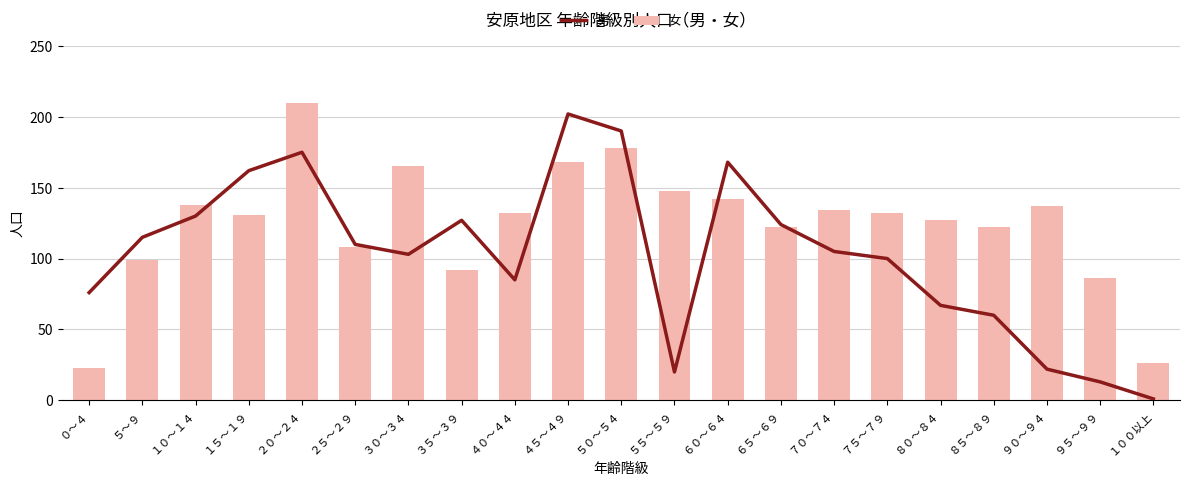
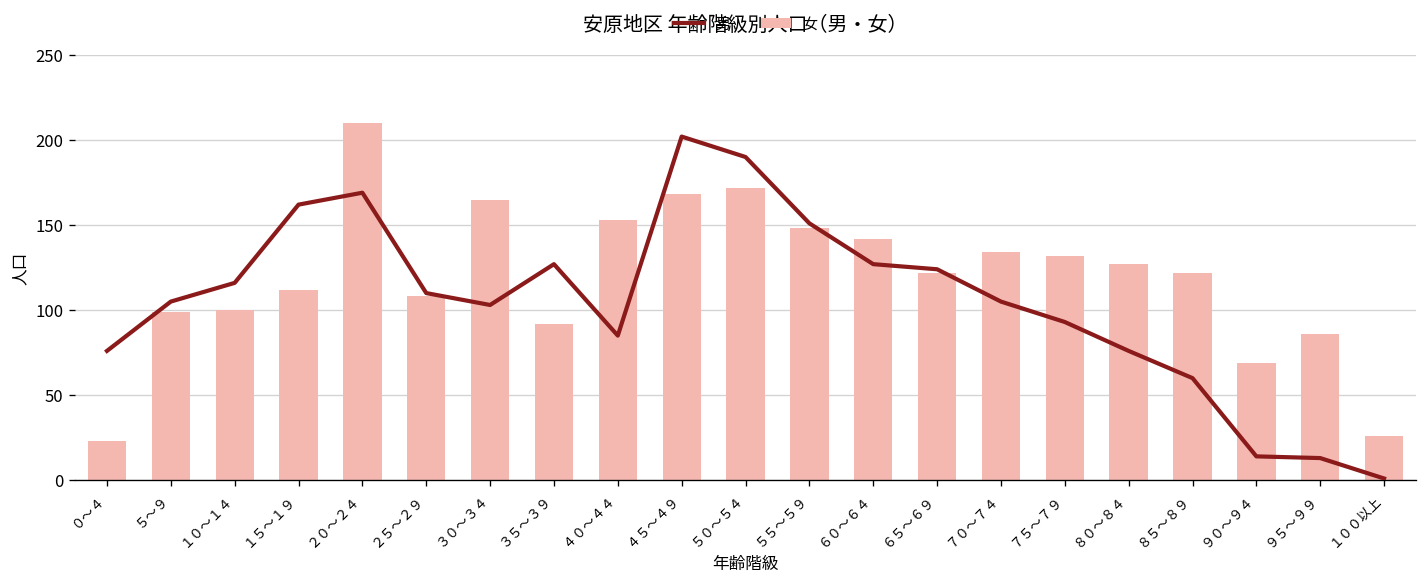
  {
    "男": {
      "０～４": 76,
-     "５～９": 115,
-     "１０～１４": 130,
+     "５～９": 105,
+     "１０～１４": 116,
      "１５～１９": 162,
-     "２０～２４": 175,
+     "２０～２４": 169,
      "２５～２９": 110,
      "３０～３４": 103,
      "３５～３９": 127,
      "４０～４４": 85,
      "４５～４９": 202,
      "５０～５４": 190,
-     "５５～５９": 20,
-     "６０～６４": 168,
+     "５５～５９": 151,
+     "６０～６４": 127,
      "６５～６９": 124,
      "７０～７４": 105,
-     "７５～７９": 100,
-     "８０～８４": 67,
+     "７５～７９": 93,
+     "８０～８４": 76,
      "８５～８９": 60,
-     "９０～９４": 22,
+     "９０～９４": 14,
      "９５～９９": 13,
      "１００以上": 1
    },
    "女": {
      "０～４": 23,
      "５～９": 99,
-     "１０～１４": 138,
-     "１５～１９": 131,
+     "１０～１４": 100,
+     "１５～１９": 112,
      "２０～２４": 210,
      "２５～２９": 108,
      "３０～３４": 165,
      "３５～３９": 92,
-     "４０～４４": 132,
+     "４０～４４": 153,
      "４５～４９": 168,
-     "５０～５４": 178,
+     "５０～５４": 172,
      "５５～５９": 148,
      "６０～６４": 142,
      "６５～６９": 122,
      "７０～７４": 134,
      "７５～７９": 132,
      "８０～８４": 127,
      "８５～８９": 122,
-     "９０～９４": 137,
+     "９０～９４": 69,
      "９５～９９": 86,
      "１００以上": 26
    }
  }
